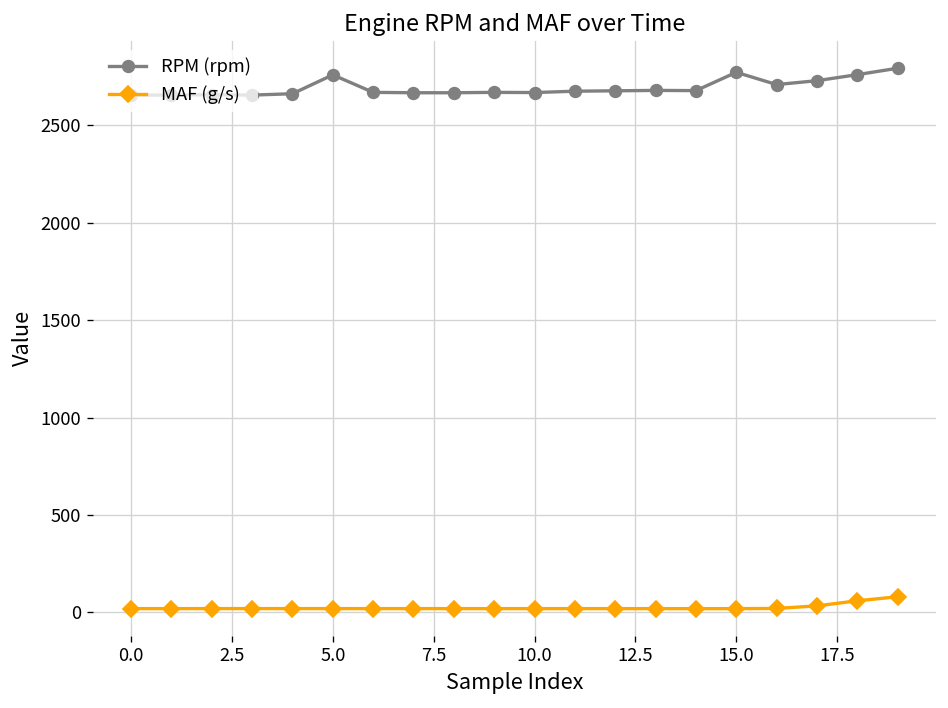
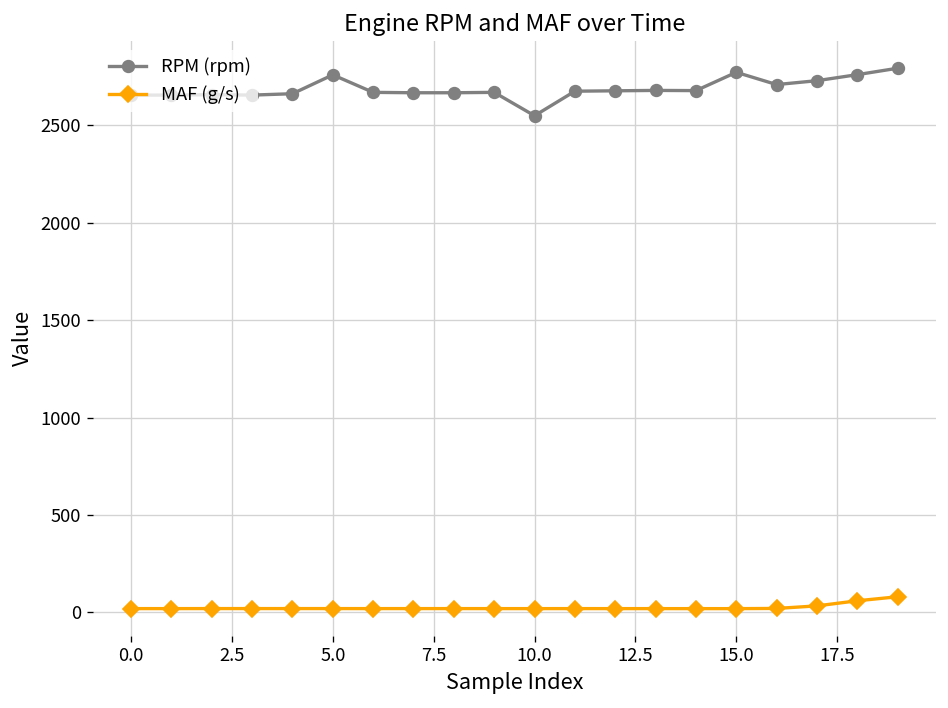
  {
    "RPM (rpm)": {
      "5.0": 2760,
-     "10.0": 2670,
+     "10.0": 2550,
      "15.0": 2770
    },
    "MAF (g/s)": {
      "0.0": 20,
      "5.0": 20,
      "10.0": 20,
      "15.0": 20
    }
  }
